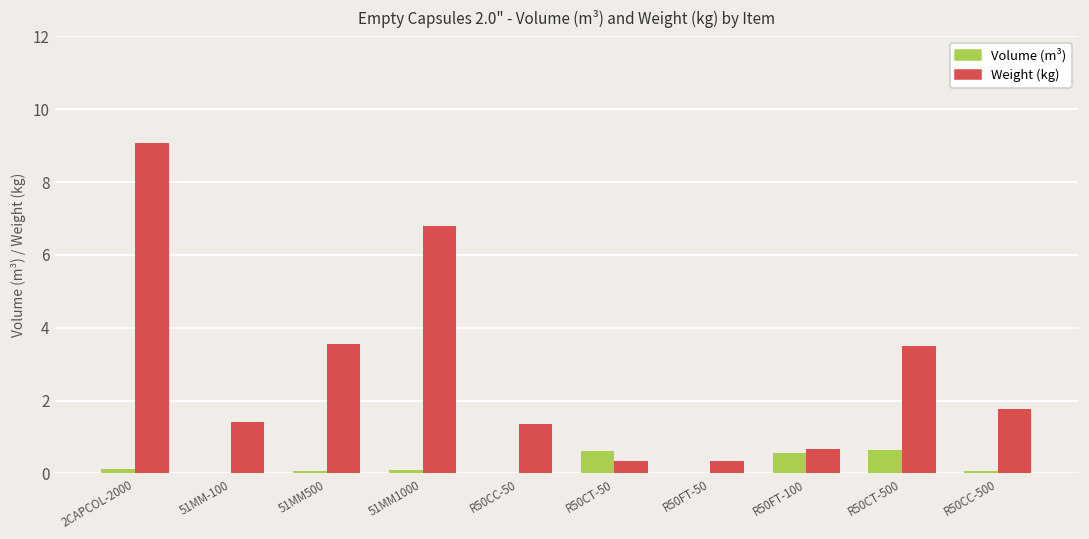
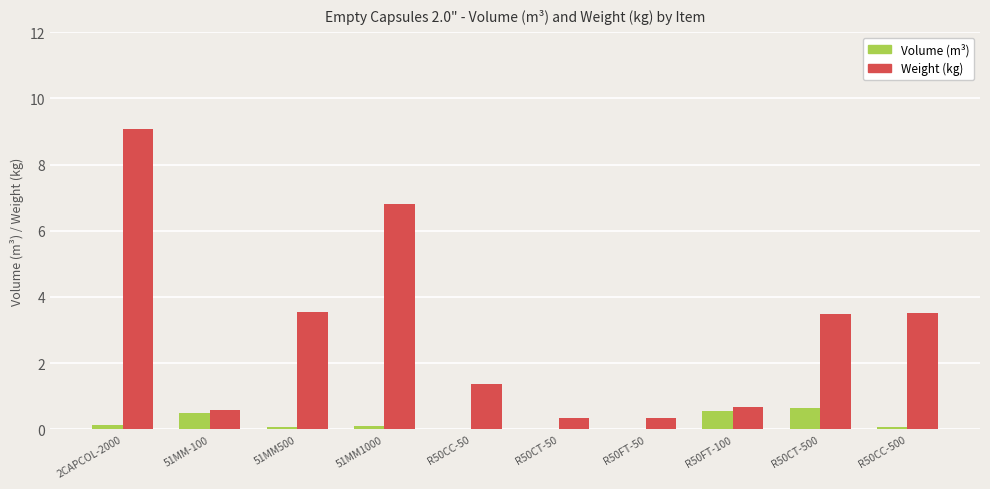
  {
    "Volume (m³)": {
      "2CAPCOL-2000": 0.1,
-     "51MM-100": 0.0,
+     "51MM-100": 0.5,
      "51MM1000": 0.1,
-     "R50CT-50": 0.6,
+     "R50CT-50": 0.0,
      "R50FT-100": 0.6,
      "R50CT-500": 0.6
    },
    "Weight (kg)": {
      "2CAPCOL-2000": 9.1,
-     "51MM-100": 1.4,
+     "51MM-100": 0.6,
      "51MM500": 3.6,
      "51MM1000": 6.8,
      "R50CC-50": 1.4,
      "R50CT-50": 0.3,
      "R50FT-50": 0.3,
      "R50FT-100": 0.7,
      "R50CT-500": 3.5,
-     "R50CC-500": 1.8
+     "R50CC-500": 3.5
    }
  }
